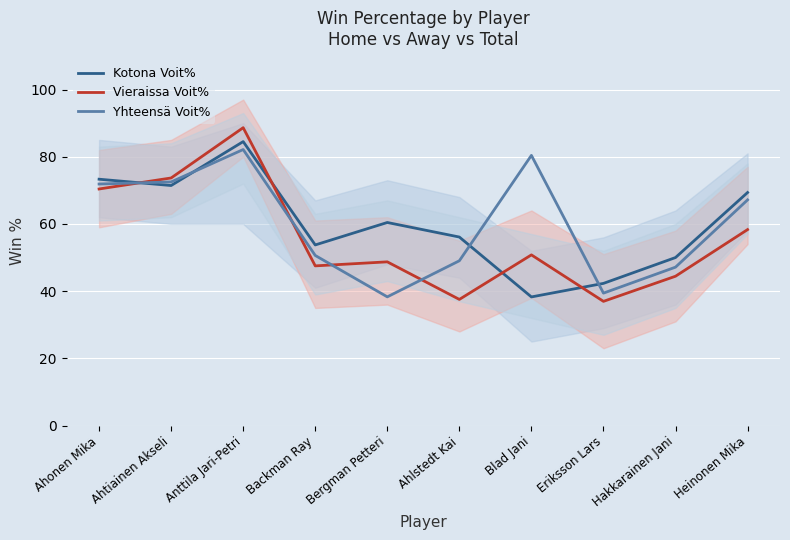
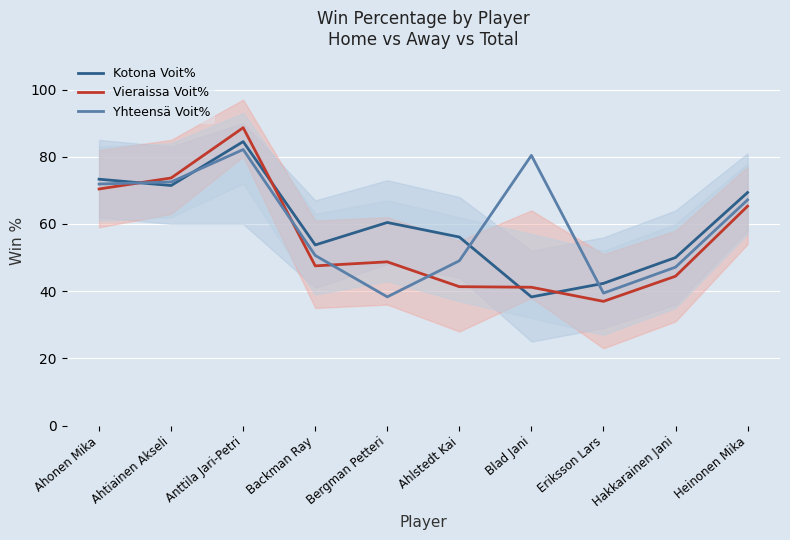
  {
    "Kotona Voit%": {
      "Ahonen Mika": 73,
      "Ahtiainen Akseli": 71,
      "Anttila Jari-Petri": 85,
      "Backman Ray": 54,
      "Bergman Petteri": 60,
      "Ahlstedt Kai": 56,
      "Blad Jani": 38,
      "Eriksson Lars": 42,
      "Hakkarainen Jani": 50,
      "Heinonen Mika": 69
    },
    "Vieraissa Voit%": {
      "Ahonen Mika": 70,
      "Ahtiainen Akseli": 74,
      "Anttila Jari-Petri": 89,
      "Backman Ray": 48,
      "Bergman Petteri": 49,
-     "Ahlstedt Kai": 38,
-     "Blad Jani": 51,
+     "Ahlstedt Kai": 41,
+     "Blad Jani": 41,
      "Eriksson Lars": 37,
      "Hakkarainen Jani": 44,
-     "Heinonen Mika": 58
+     "Heinonen Mika": 65
    },
    "Yhteensä Voit%": {
      "Ahonen Mika": 72,
      "Ahtiainen Akseli": 73,
      "Anttila Jari-Petri": 82,
      "Backman Ray": 51,
      "Bergman Petteri": 38,
      "Ahlstedt Kai": 49,
      "Blad Jani": 80,
      "Eriksson Lars": 39,
      "Hakkarainen Jani": 47,
      "Heinonen Mika": 67
    }
  }
